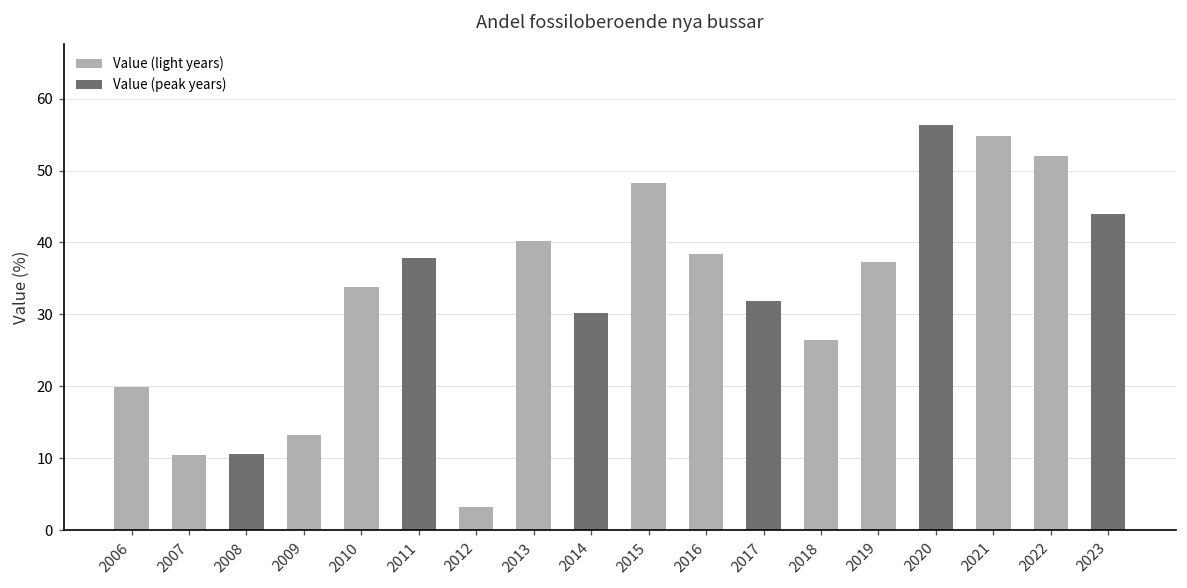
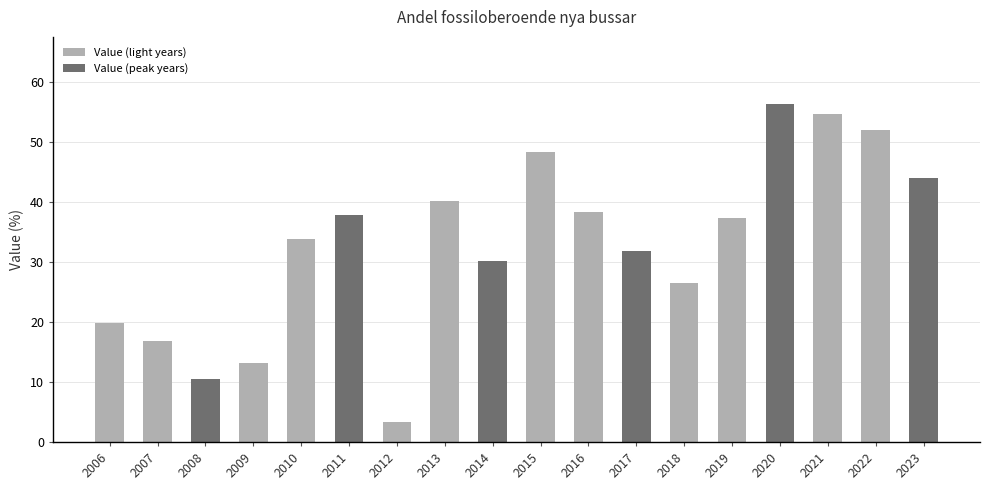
  {
    "2006": 20,
-   "2007": 11,
+   "2007": 17,
    "2008": 11,
    "2009": 13,
    "2010": 34,
    "2011": 38,
    "2012": 3,
    "2013": 40,
    "2014": 30,
    "2015": 48,
    "2016": 38,
    "2017": 32,
    "2018": 27,
    "2019": 37,
    "2020": 56,
    "2021": 55,
    "2022": 52,
    "2023": 44
  }
